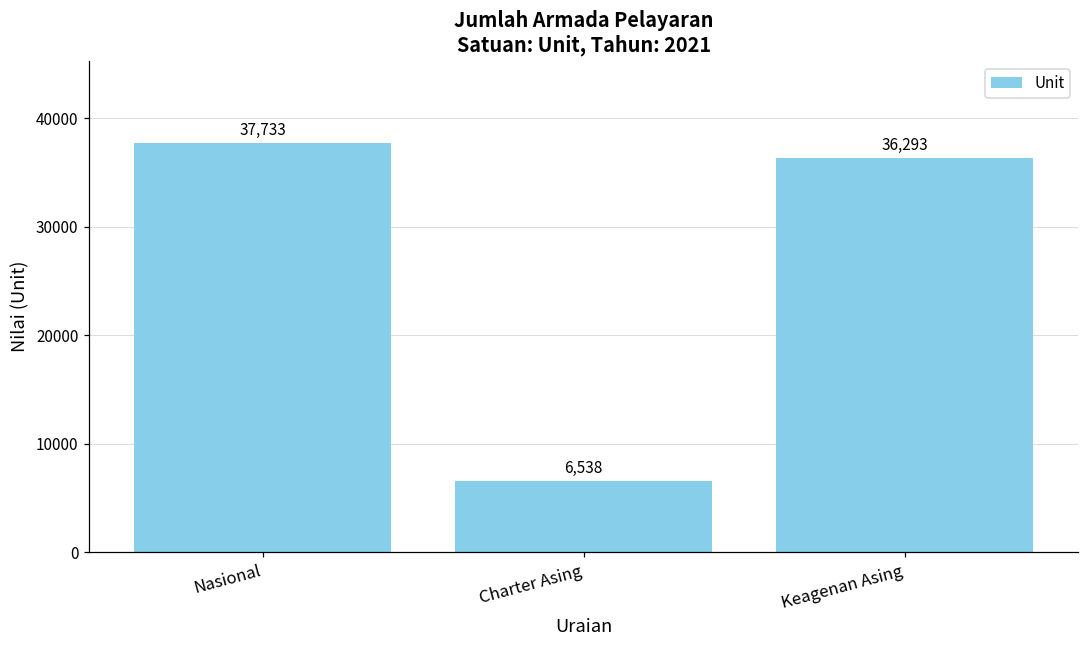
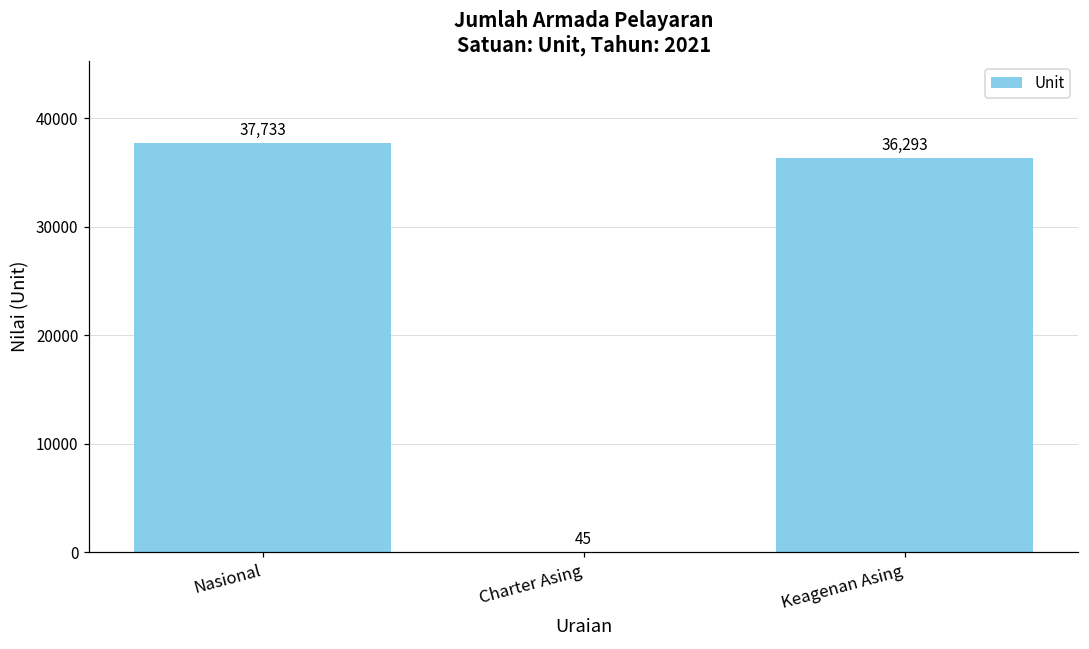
  {
    "Nasional": "37,733",
-   "Charter Asing": "6,538",
+   "Charter Asing": "45",
    "Keagenan Asing": "36,293"
  }
